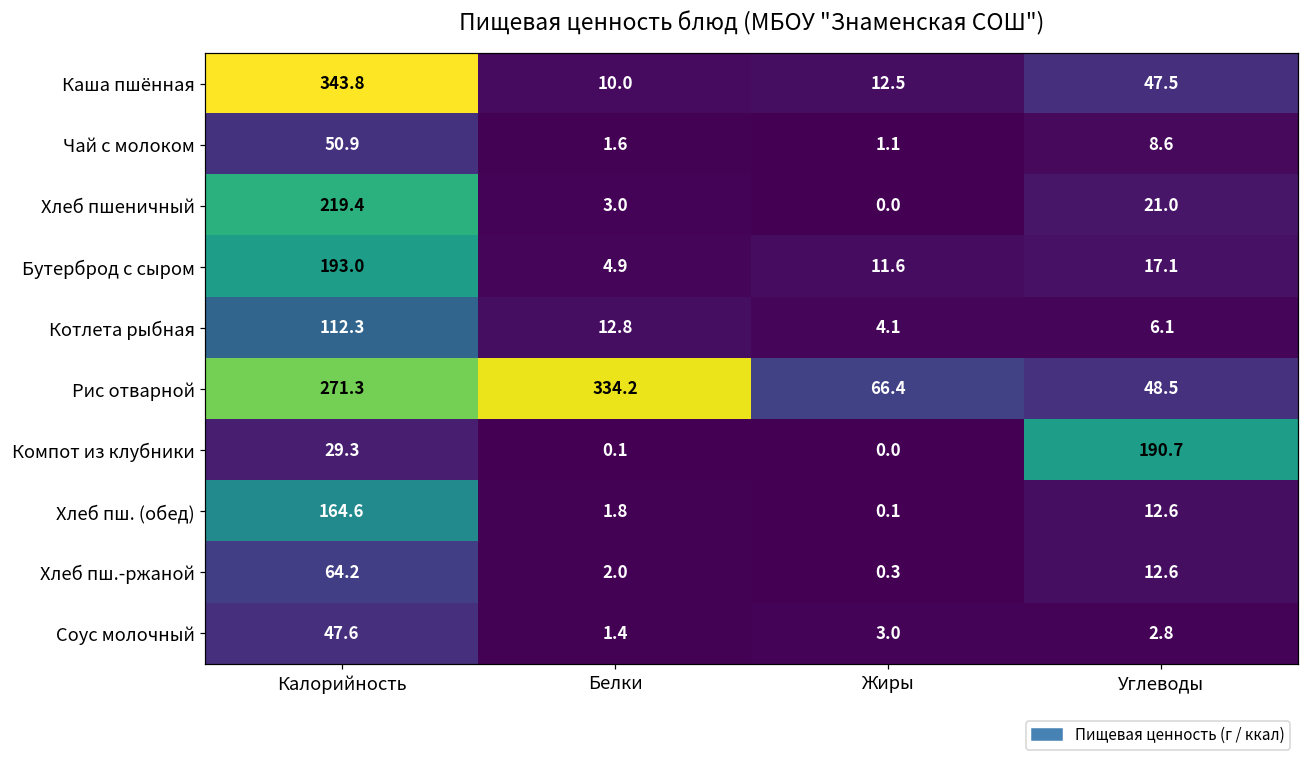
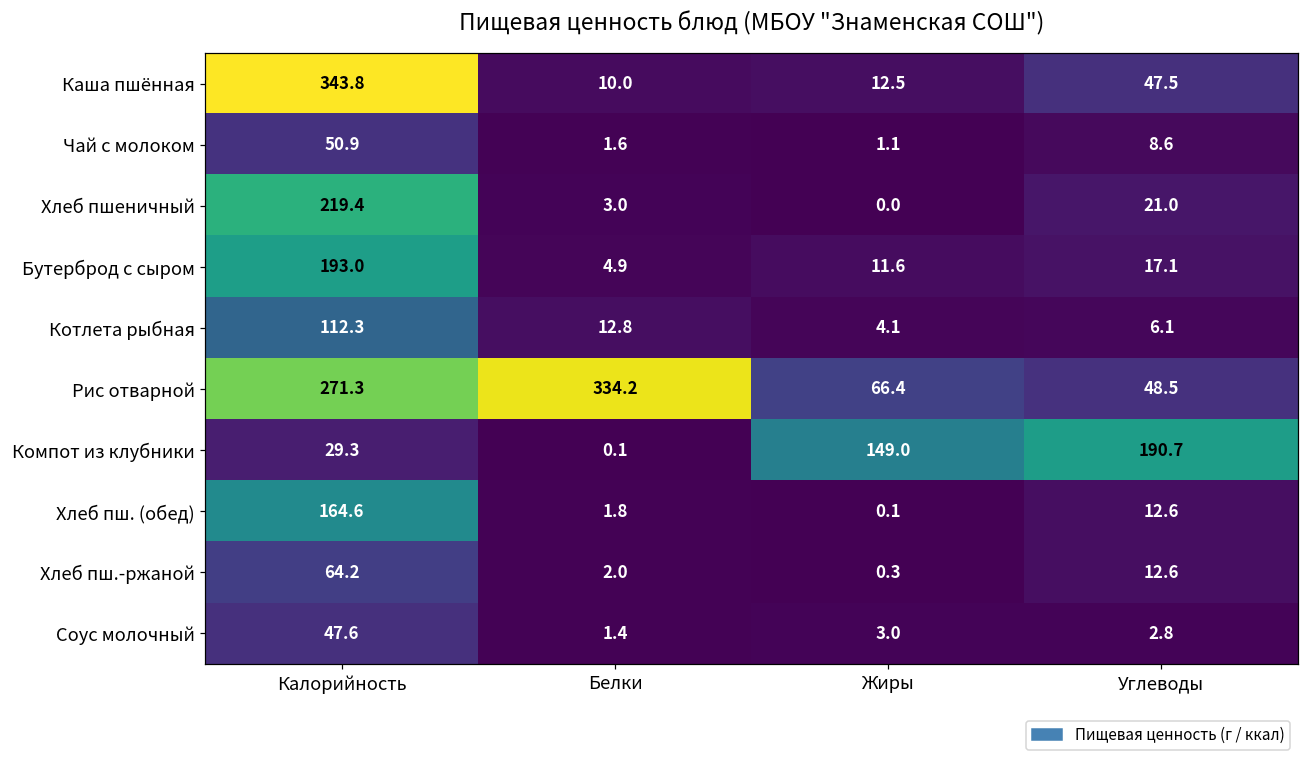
  {
    "Каша пшённая": {
      "Калорийность": 343.8,
      "Белки": 10.0,
      "Жиры": 12.5,
      "Углеводы": 47.5
    },
    "Чай с молоком": {
      "Калорийность": 50.9,
      "Белки": 1.6,
      "Жиры": 1.1,
      "Углеводы": 8.6
    },
    "Хлеб пшеничный": {
      "Калорийность": 219.4,
      "Белки": 3.0,
      "Жиры": 0.0,
      "Углеводы": 21.0
    },
    "Бутерброд с сыром": {
      "Калорийность": 193.0,
      "Белки": 4.9,
      "Жиры": 11.6,
      "Углеводы": 17.1
    },
    "Котлета рыбная": {
      "Калорийность": 112.3,
      "Белки": 12.8,
      "Жиры": 4.1,
      "Углеводы": 6.1
    },
    "Рис отварной": {
      "Калорийность": 271.3,
      "Белки": 334.2,
      "Жиры": 66.4,
      "Углеводы": 48.5
    },
    "Компот из клубники": {
      "Калорийность": 29.3,
      "Белки": 0.1,
-     "Жиры": 0.0,
+     "Жиры": 149.0,
      "Углеводы": 190.7
    },
    "Хлеб пш. (обед)": {
      "Калорийность": 164.6,
      "Белки": 1.8,
      "Жиры": 0.1,
      "Углеводы": 12.6
    },
    "Хлеб пш.-ржаной": {
      "Калорийность": 64.2,
      "Белки": 2.0,
      "Жиры": 0.3,
      "Углеводы": 12.6
    },
    "Соус молочный": {
      "Калорийность": 47.6,
      "Белки": 1.4,
      "Жиры": 3.0,
      "Углеводы": 2.8
    }
  }
